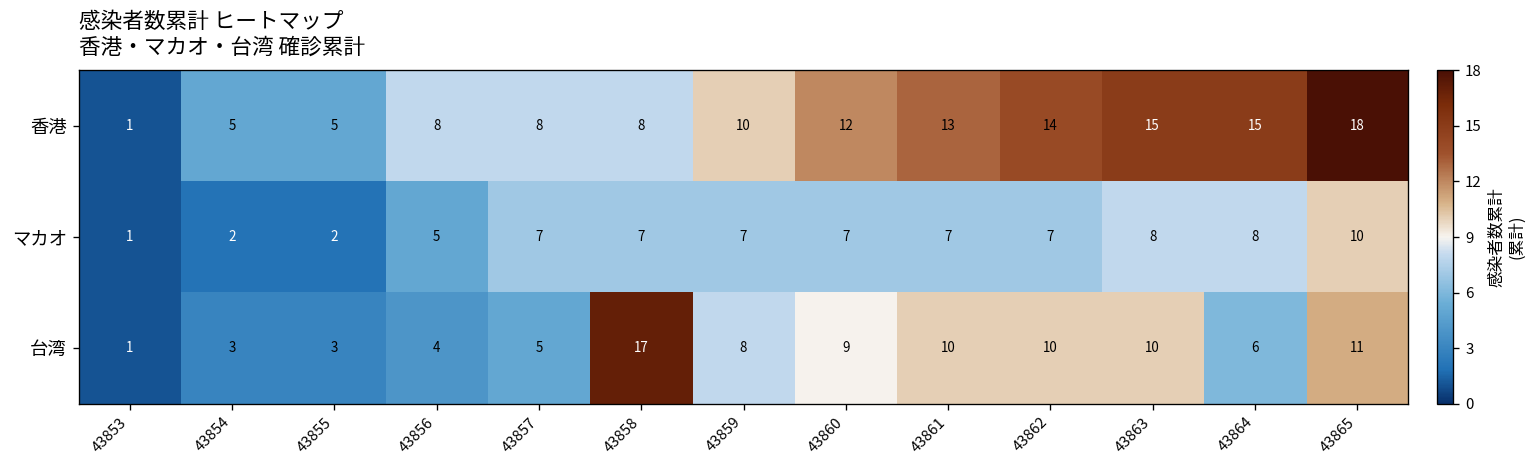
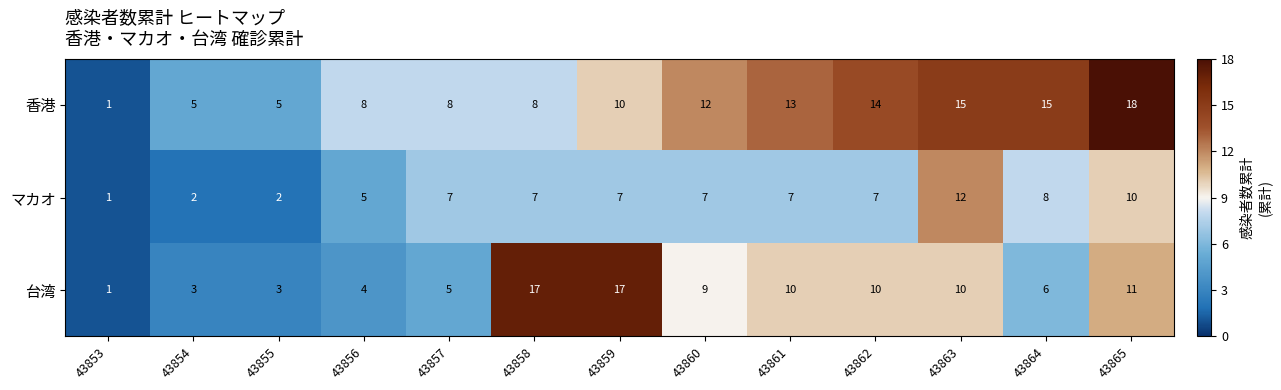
  {
    "香港": {
      "43853": 1,
      "43854": 5,
      "43855": 5,
      "43856": 8,
      "43857": 8,
      "43858": 8,
      "43859": 10,
      "43860": 12,
      "43861": 13,
      "43862": 14,
      "43863": 15,
      "43864": 15,
      "43865": 18
    },
    "マカオ": {
      "43853": 1,
      "43854": 2,
      "43855": 2,
      "43856": 5,
      "43857": 7,
      "43858": 7,
      "43859": 7,
      "43860": 7,
      "43861": 7,
      "43862": 7,
-     "43863": 8,
+     "43863": 12,
      "43864": 8,
      "43865": 10
    },
    "台湾": {
      "43853": 1,
      "43854": 3,
      "43855": 3,
      "43856": 4,
      "43857": 5,
      "43858": 17,
-     "43859": 8,
+     "43859": 17,
      "43860": 9,
      "43861": 10,
      "43862": 10,
      "43863": 10,
      "43864": 6,
      "43865": 11
    }
  }
